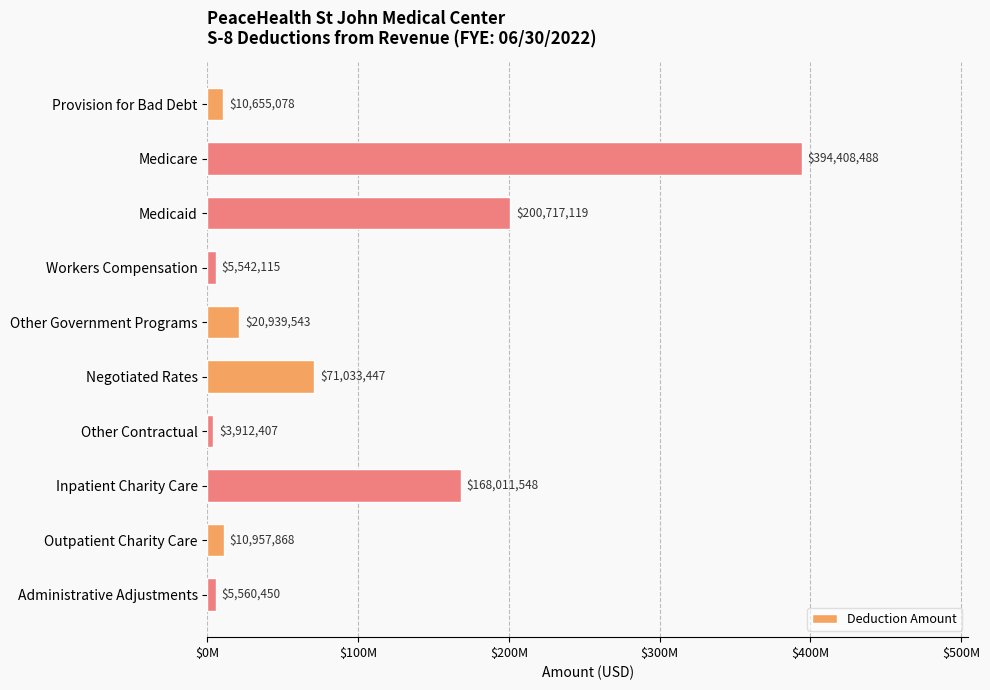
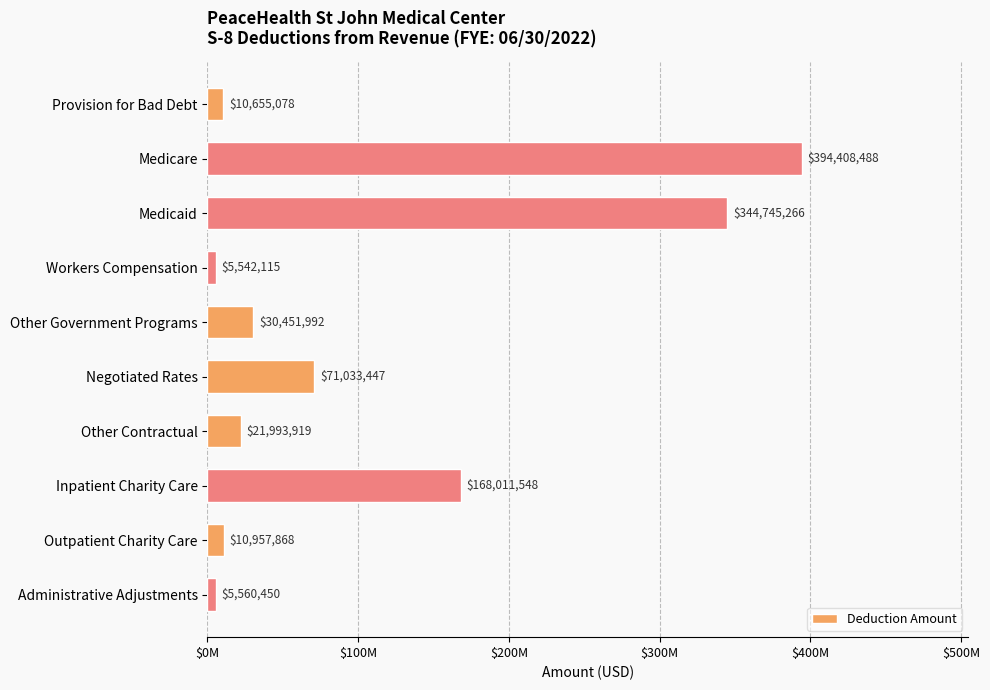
  {
    "Provision for Bad Debt": "$10,655,078",
    "Medicare": "$394,408,488",
-   "Medicaid": "$200,717,119",
+   "Medicaid": "$344,745,266",
    "Workers Compensation": "$5,542,115",
-   "Other Government Programs": "$20,939,543",
+   "Other Government Programs": "$30,451,992",
    "Negotiated Rates": "$71,033,447",
-   "Other Contractual": "$3,912,407",
+   "Other Contractual": "$21,993,919",
    "Inpatient Charity Care": "$168,011,548",
    "Outpatient Charity Care": "$10,957,868",
    "Administrative Adjustments": "$5,560,450"
  }
